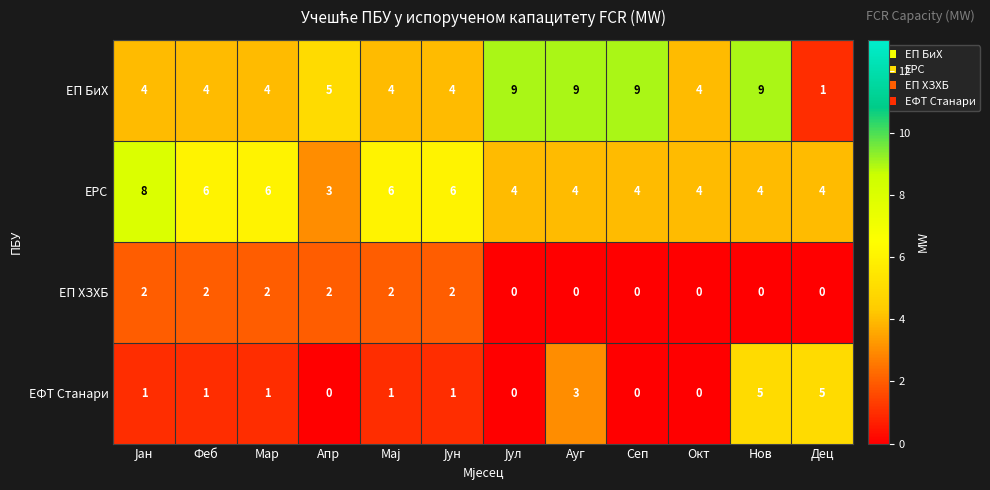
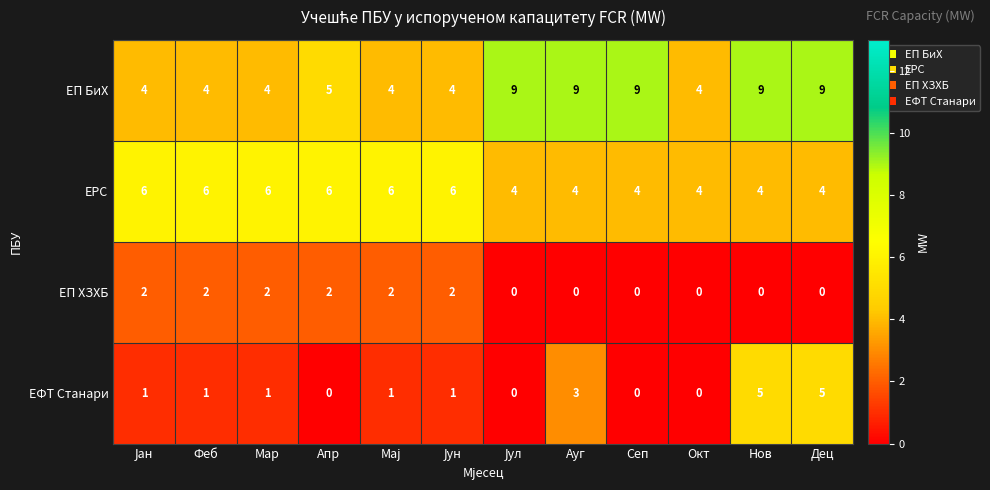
  {
    "ЕП БиХ": {
      "Јан": 4,
      "Феб": 4,
      "Мар": 4,
      "Апр": 5,
      "Мај": 4,
      "Јун": 4,
      "Јул": 9,
      "Ауг": 9,
      "Сеп": 9,
      "Окт": 4,
      "Нов": 9,
-     "Дец": 1
+     "Дец": 9
    },
    "ЕРС": {
-     "Јан": 8,
+     "Јан": 6,
      "Феб": 6,
      "Мар": 6,
-     "Апр": 3,
+     "Апр": 6,
      "Мај": 6,
      "Јун": 6,
      "Јул": 4,
      "Ауг": 4,
      "Сеп": 4,
      "Окт": 4,
      "Нов": 4,
      "Дец": 4
    },
    "ЕП ХЗХБ": {
      "Јан": 2,
      "Феб": 2,
      "Мар": 2,
      "Апр": 2,
      "Мај": 2,
      "Јун": 2,
      "Јул": 0,
      "Ауг": 0,
      "Сеп": 0,
      "Окт": 0,
      "Нов": 0,
      "Дец": 0
    },
    "ЕФТ Станари": {
      "Јан": 1,
      "Феб": 1,
      "Мар": 1,
      "Апр": 0,
      "Мај": 1,
      "Јун": 1,
      "Јул": 0,
      "Ауг": 3,
      "Сеп": 0,
      "Окт": 0,
      "Нов": 5,
      "Дец": 5
    }
  }
